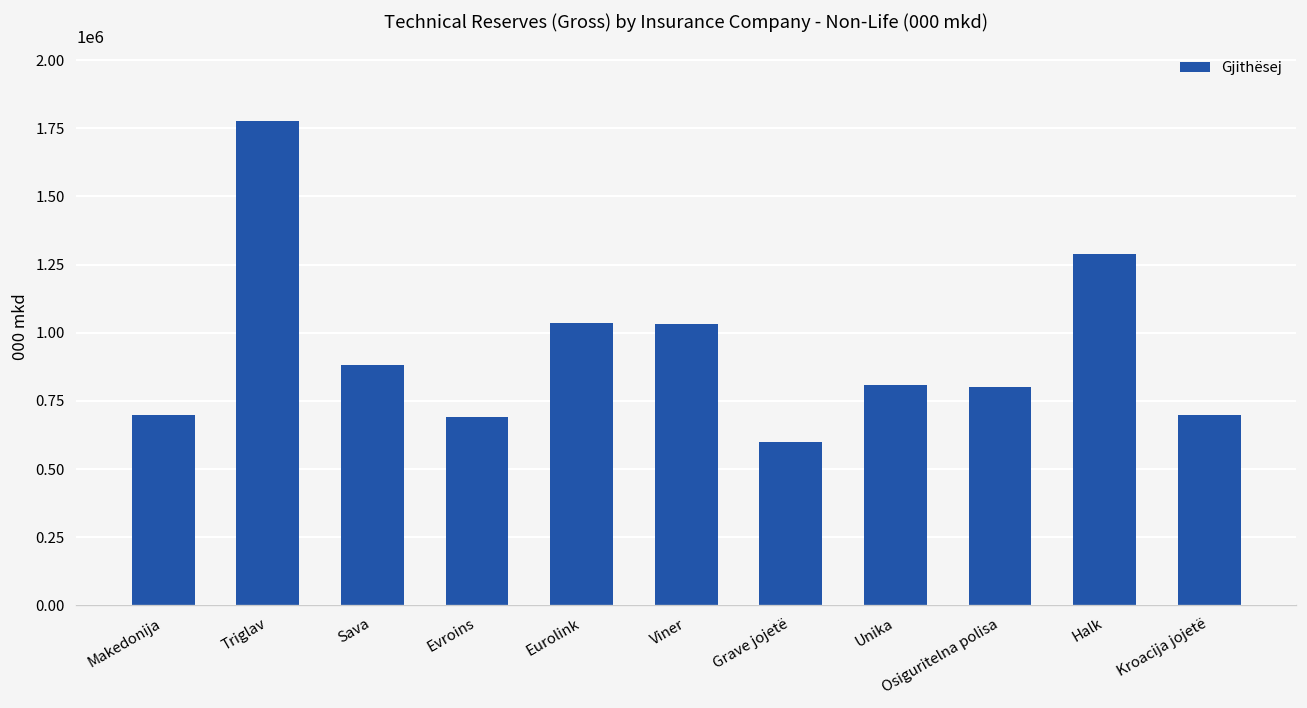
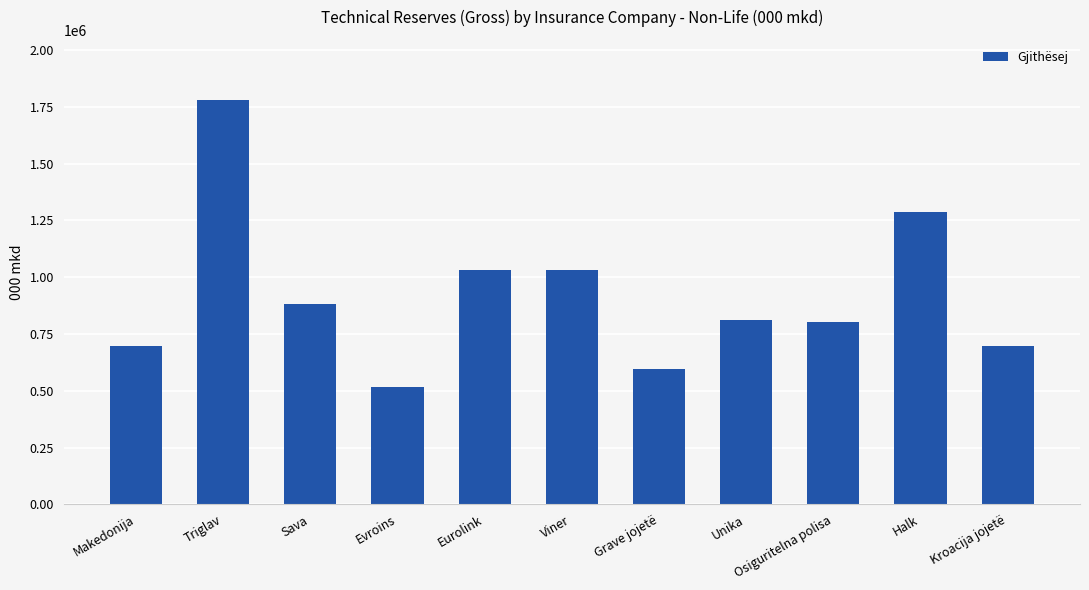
  {
    "Makedonija": 700000,
    "Triglav": 1780000,
    "Sava": 880000,
-   "Evroins": 690000,
+   "Evroins": 520000,
    "Eurolink": 1030000,
    "Viner": 1030000,
    "Grave jojetë": 600000,
    "Unika": 810000,
    "Osiguritelna polisa": 800000,
    "Halk": 1290000,
    "Kroacija jojetë": 700000
  }
